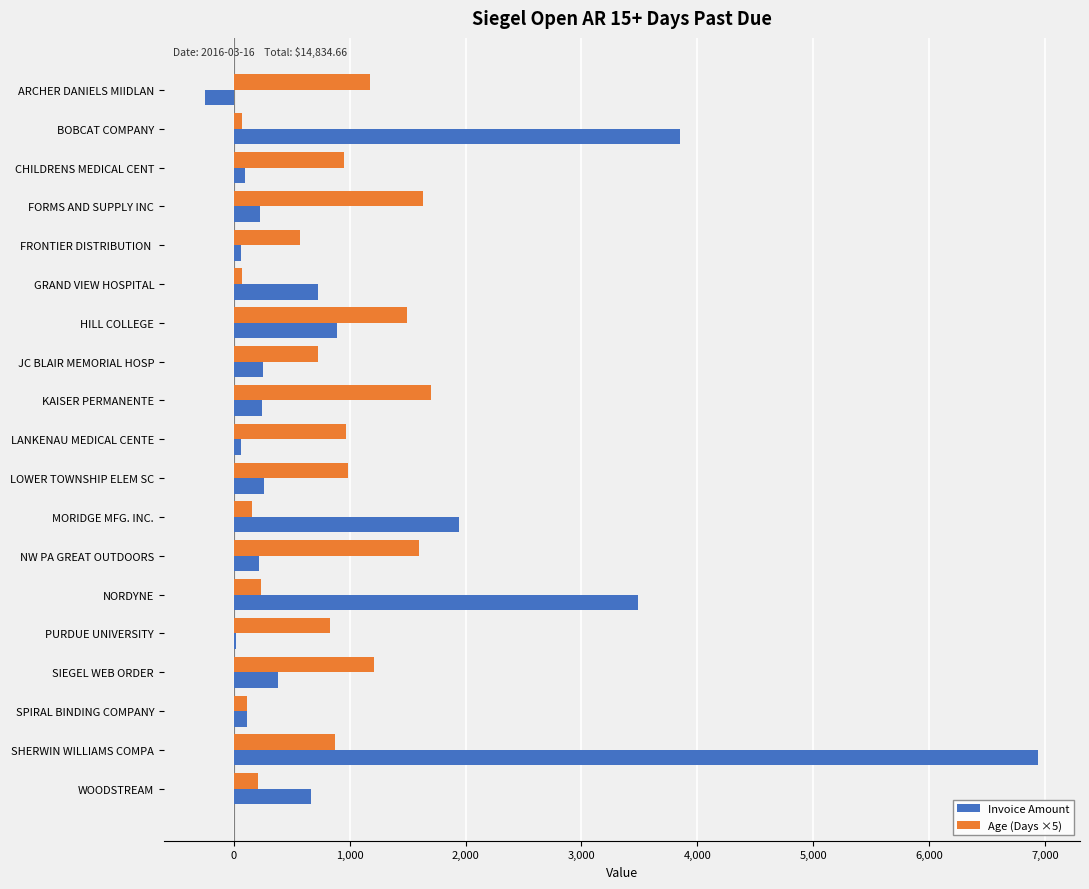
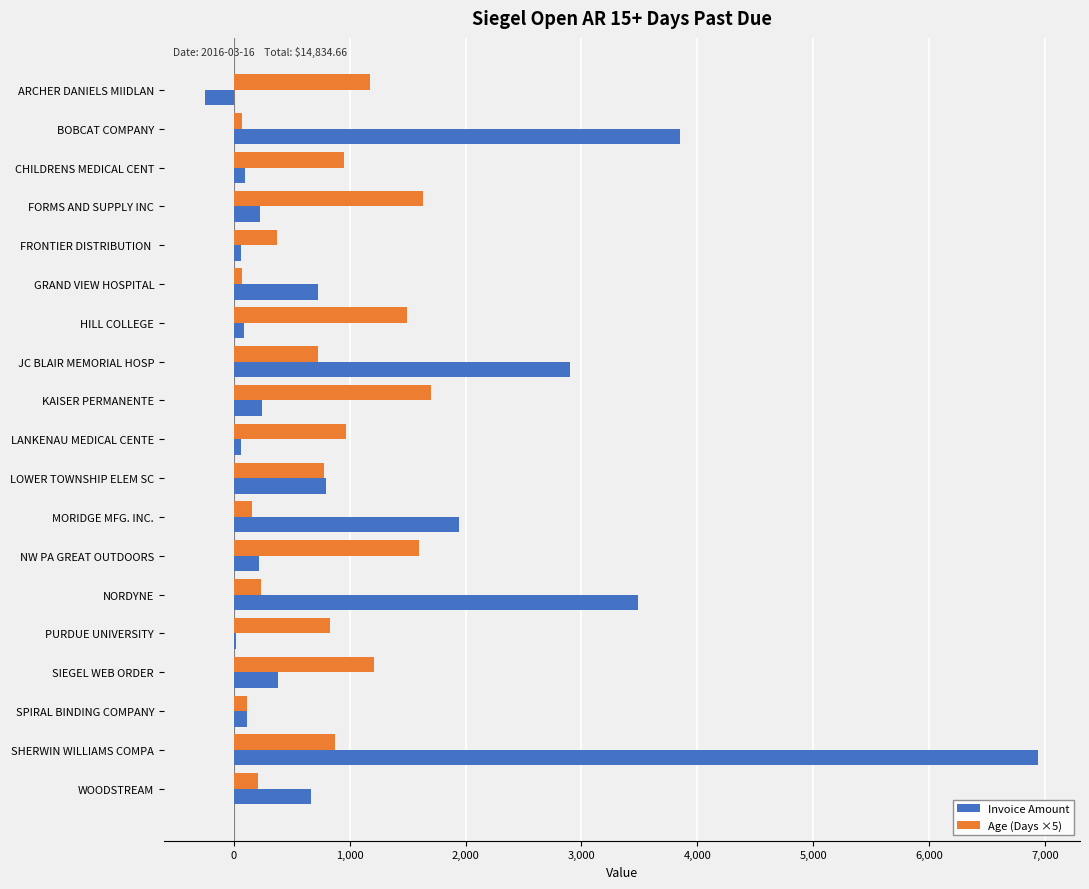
  {
    "Invoice Amount": {
      "ARCHER DANIELS MIIDLAN": "-240",
      "BOBCAT COMPANY": "3,850",
      "CHILDRENS MEDICAL CENT": "100",
      "FORMS AND SUPPLY INC": "220",
      "FRONTIER DISTRIBUTION": "60",
      "GRAND VIEW HOSPITAL": "730",
-     "HILL COLLEGE": "890",
-     "JC BLAIR MEMORIAL HOSP": "250",
+     "HILL COLLEGE": "90",
+     "JC BLAIR MEMORIAL HOSP": "2,900",
      "KAISER PERMANENTE": "240",
      "LANKENAU MEDICAL CENTE": "60",
-     "LOWER TOWNSHIP ELEM SC": "260",
+     "LOWER TOWNSHIP ELEM SC": "790",
      "MORIDGE MFG. INC.": "1,940",
      "NW PA GREAT OUTDOORS": "220",
      "NORDYNE": "3,490",
      "SIEGEL WEB ORDER": "380",
      "SPIRAL BINDING COMPANY": "120",
      "SHERWIN WILLIAMS COMPA": "6,940",
      "WOODSTREAM": "670"
    },
    "Age (Days ×5)": {
      "ARCHER DANIELS MIIDLAN": "1,180",
      "BOBCAT COMPANY": "80",
      "CHILDRENS MEDICAL CENT": "950",
      "FORMS AND SUPPLY INC": "1,630",
-     "FRONTIER DISTRIBUTION": "570",
+     "FRONTIER DISTRIBUTION": "380",
      "GRAND VIEW HOSPITAL": "80",
      "HILL COLLEGE": "1,500",
      "JC BLAIR MEMORIAL HOSP": "730",
      "KAISER PERMANENTE": "1,710",
      "LANKENAU MEDICAL CENTE": "970",
-     "LOWER TOWNSHIP ELEM SC": "990",
+     "LOWER TOWNSHIP ELEM SC": "780",
      "MORIDGE MFG. INC.": "160",
      "NW PA GREAT OUTDOORS": "1,600",
      "NORDYNE": "240",
      "PURDUE UNIVERSITY": "840",
      "SIEGEL WEB ORDER": "1,210",
      "SPIRAL BINDING COMPANY": "120",
      "SHERWIN WILLIAMS COMPA": "880",
      "WOODSTREAM": "210"
    }
  }
